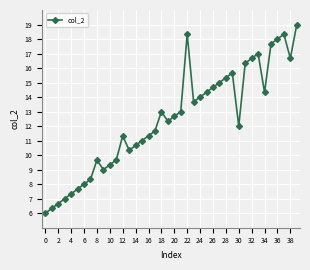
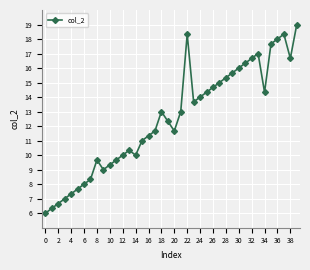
  {
    "0": 6.0,
    "2": 6.7,
    "4": 7.3,
    "6": 8.0,
    "8": 9.7,
    "10": 9.3,
-   "12": 11.3,
-   "14": 10.7,
+   "12": 10.0,
+   "14": 10.0,
    "16": 11.3,
    "18": 13.0,
-   "20": 12.7,
+   "20": 11.7,
    "22": 18.3,
    "24": 14.0,
    "26": 14.7,
    "28": 15.3,
-   "30": 12.0,
+   "30": 16.0,
    "32": 16.7,
    "34": 14.3,
    "36": 18.0,
    "38": 16.7
  }
